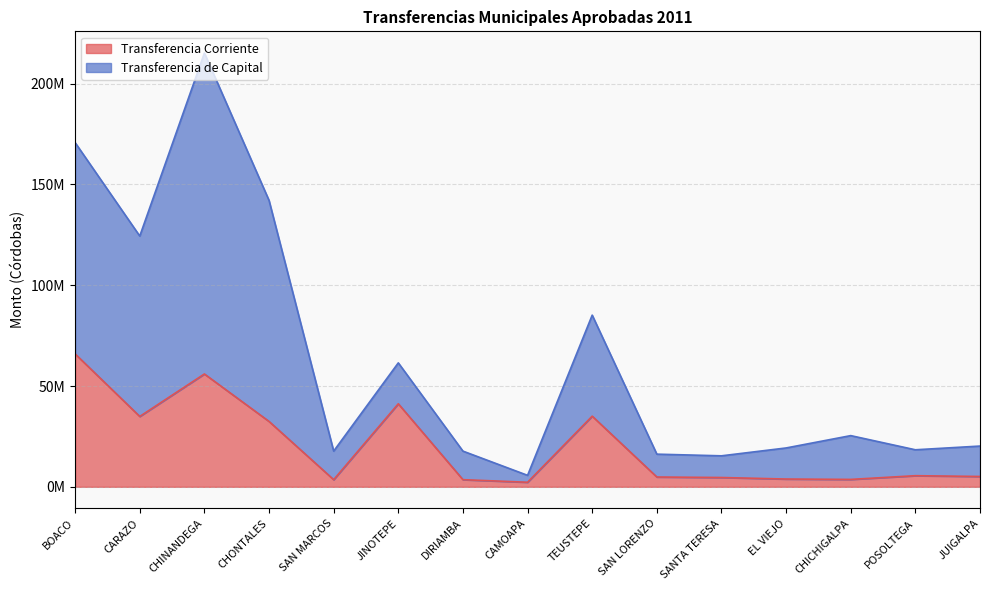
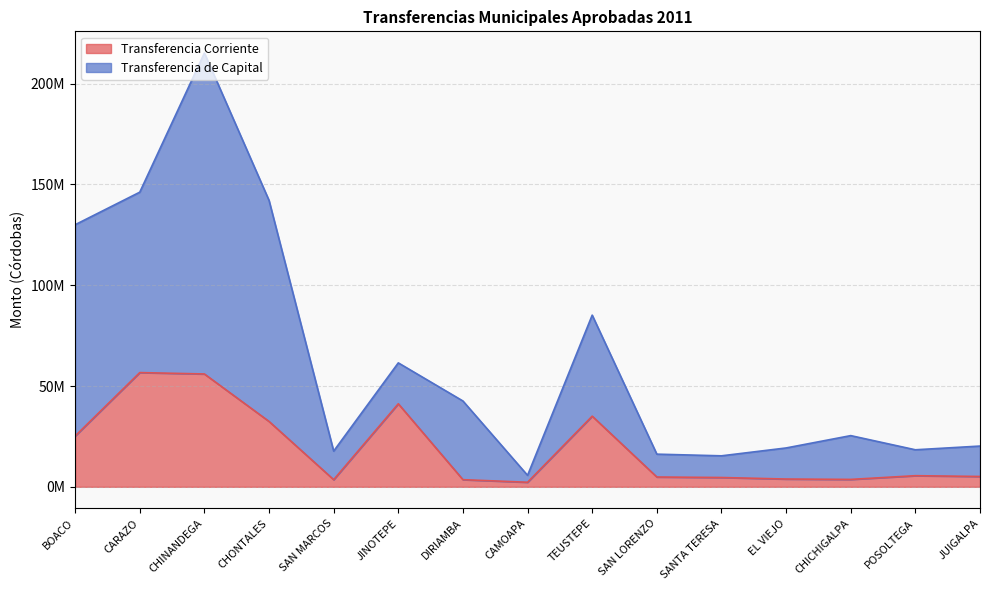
  {
    "Transferencia Corriente": {
-     "BOACO": 66000000,
-     "CARAZO": 35000000,
+     "BOACO": 25000000,
+     "CARAZO": 57000000,
      "CHINANDEGA": 56000000,
      "CHONTALES": 32000000,
      "SAN MARCOS": 4000000,
      "JINOTEPE": 41000000,
      "DIRIAMBA": 4000000,
      "CAMOAPA": 2000000,
      "TEUSTEPE": 35000000,
      "SAN LORENZO": 5000000,
      "SANTA TERESA": 5000000,
      "EL VIEJO": 4000000,
      "CHICHIGALPA": 4000000,
      "POSOLTEGA": 6000000,
      "JUIGALPA": 5000000
    },
    "Transferencia de Capital": {
      "BOACO": 105000000,
      "CARAZO": 90000000,
      "CHONTALES": 110000000,
      "SAN MARCOS": 14000000,
      "JINOTEPE": 20000000,
-     "DIRIAMBA": 14000000,
+     "DIRIAMBA": 39000000,
      "CAMOAPA": 3000000,
      "TEUSTEPE": 50000000,
      "SAN LORENZO": 11000000,
      "SANTA TERESA": 11000000,
      "EL VIEJO": 15000000,
      "CHICHIGALPA": 22000000,
      "POSOLTEGA": 13000000,
      "JUIGALPA": 15000000
    }
  }
